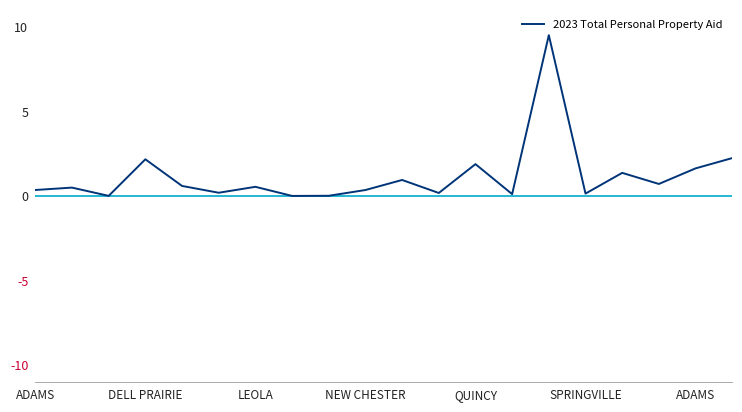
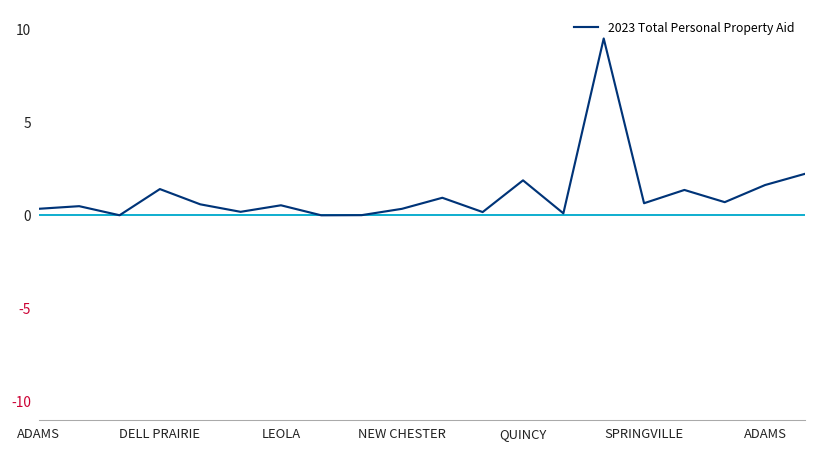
  {
-   "DELL PRAIRIE": 2.2,
+   "DELL PRAIRIE": 1.4,
    "LEOLA": 0.5,
    "NEW CHESTER": 0.3,
    "QUINCY": 1.9,
-   "SPRINGVILLE": 0.1
+   "SPRINGVILLE": 0.6
  }
